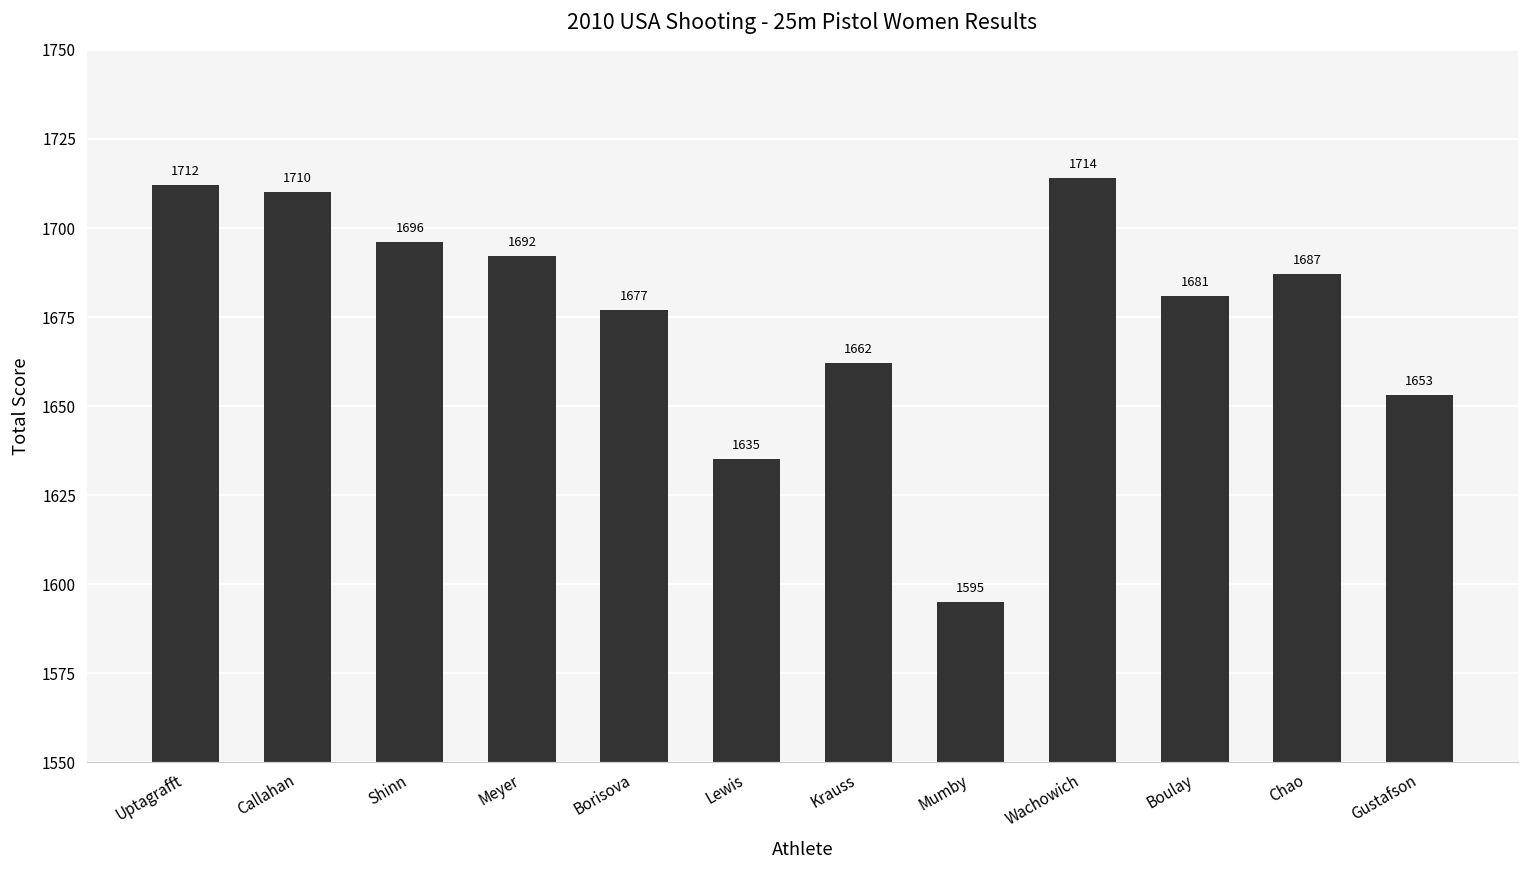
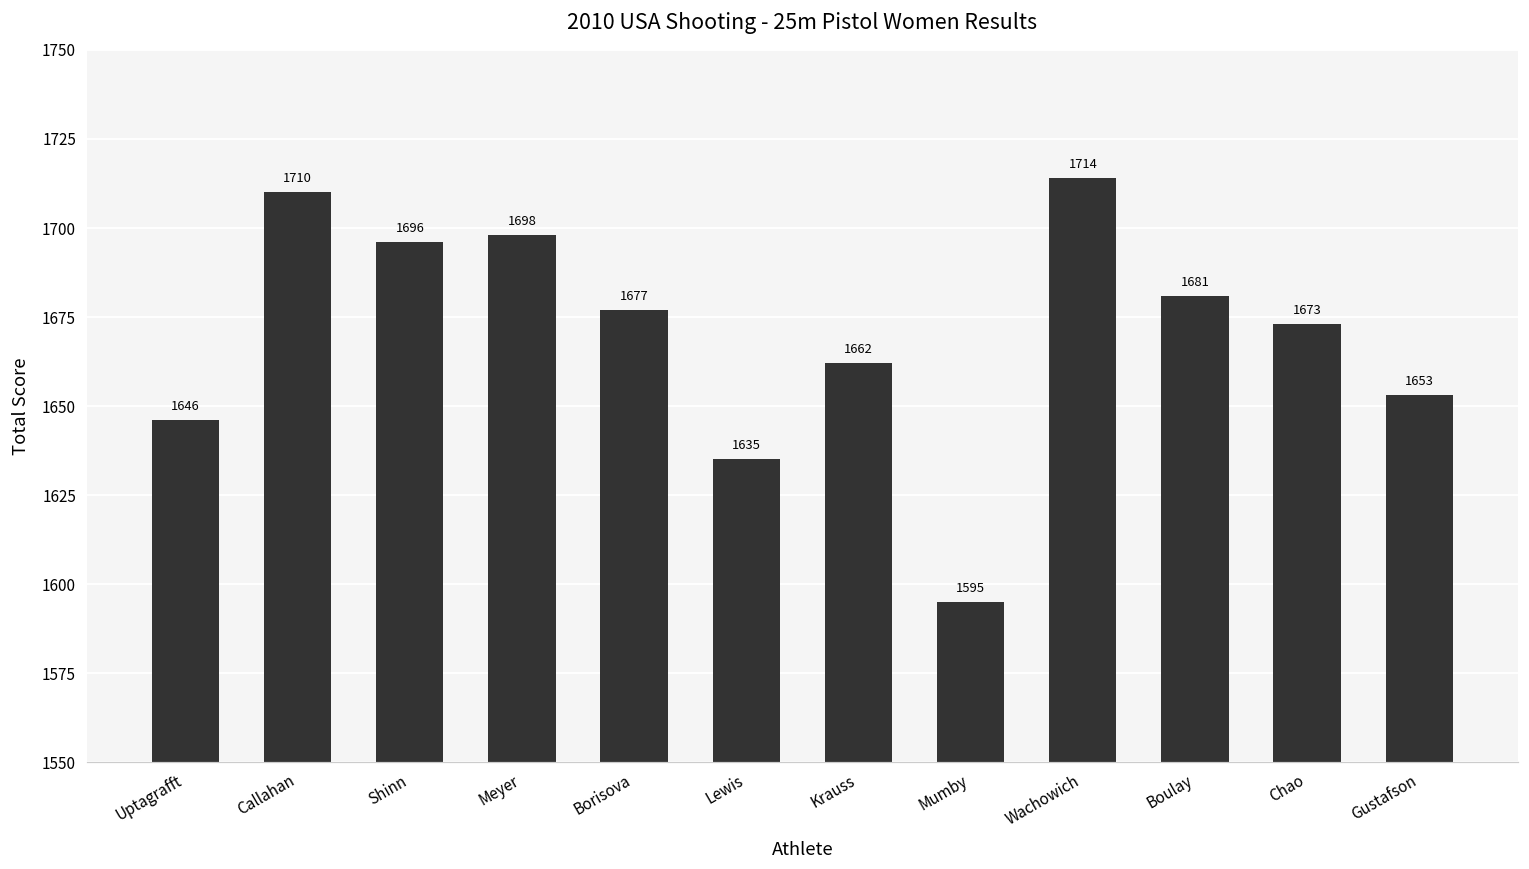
  {
-   "Uptagrafft": 1712,
+   "Uptagrafft": 1646,
    "Callahan": 1710,
    "Shinn": 1696,
-   "Meyer": 1692,
+   "Meyer": 1698,
    "Borisova": 1677,
    "Lewis": 1635,
    "Krauss": 1662,
    "Mumby": 1595,
    "Wachowich": 1714,
    "Boulay": 1681,
-   "Chao": 1687,
+   "Chao": 1673,
    "Gustafson": 1653
  }
